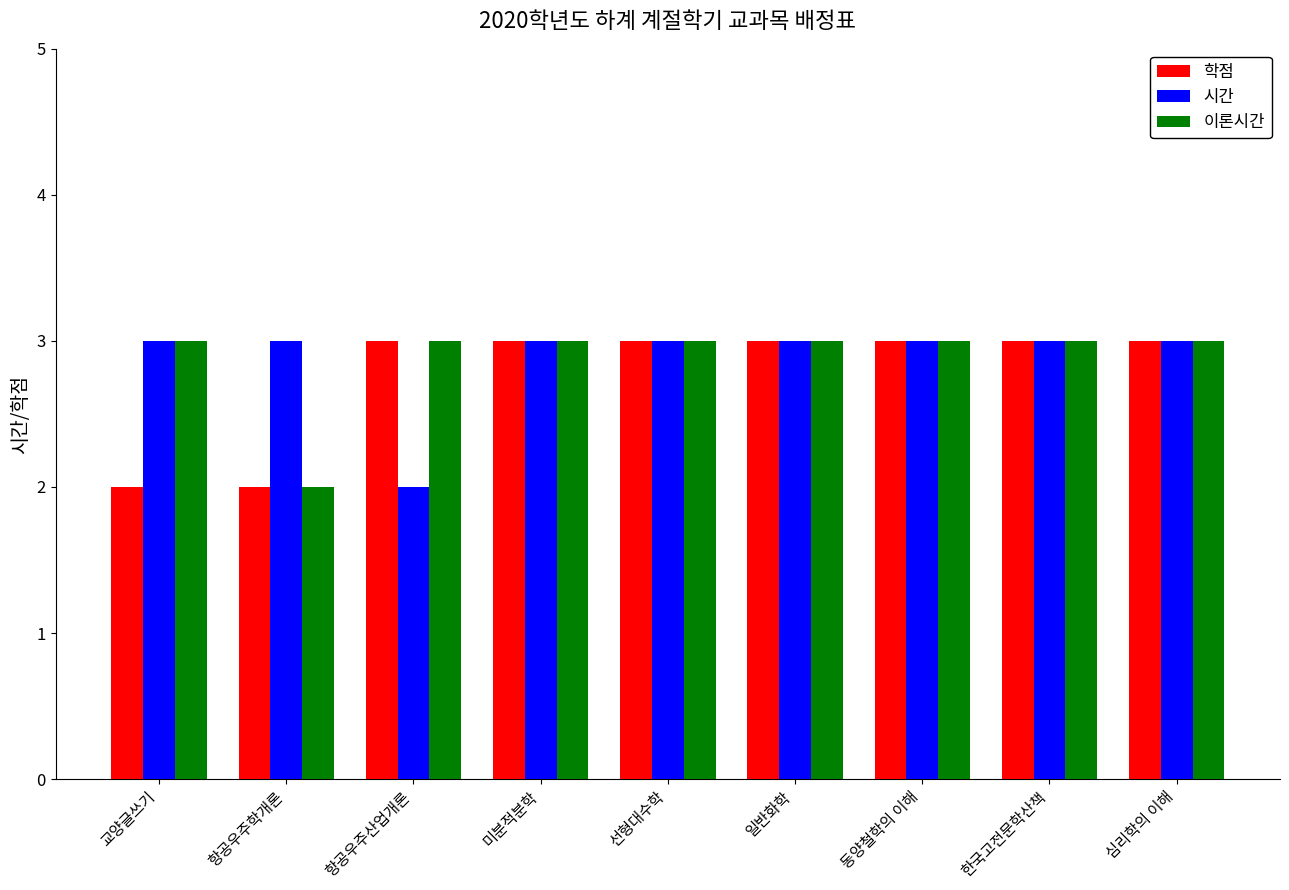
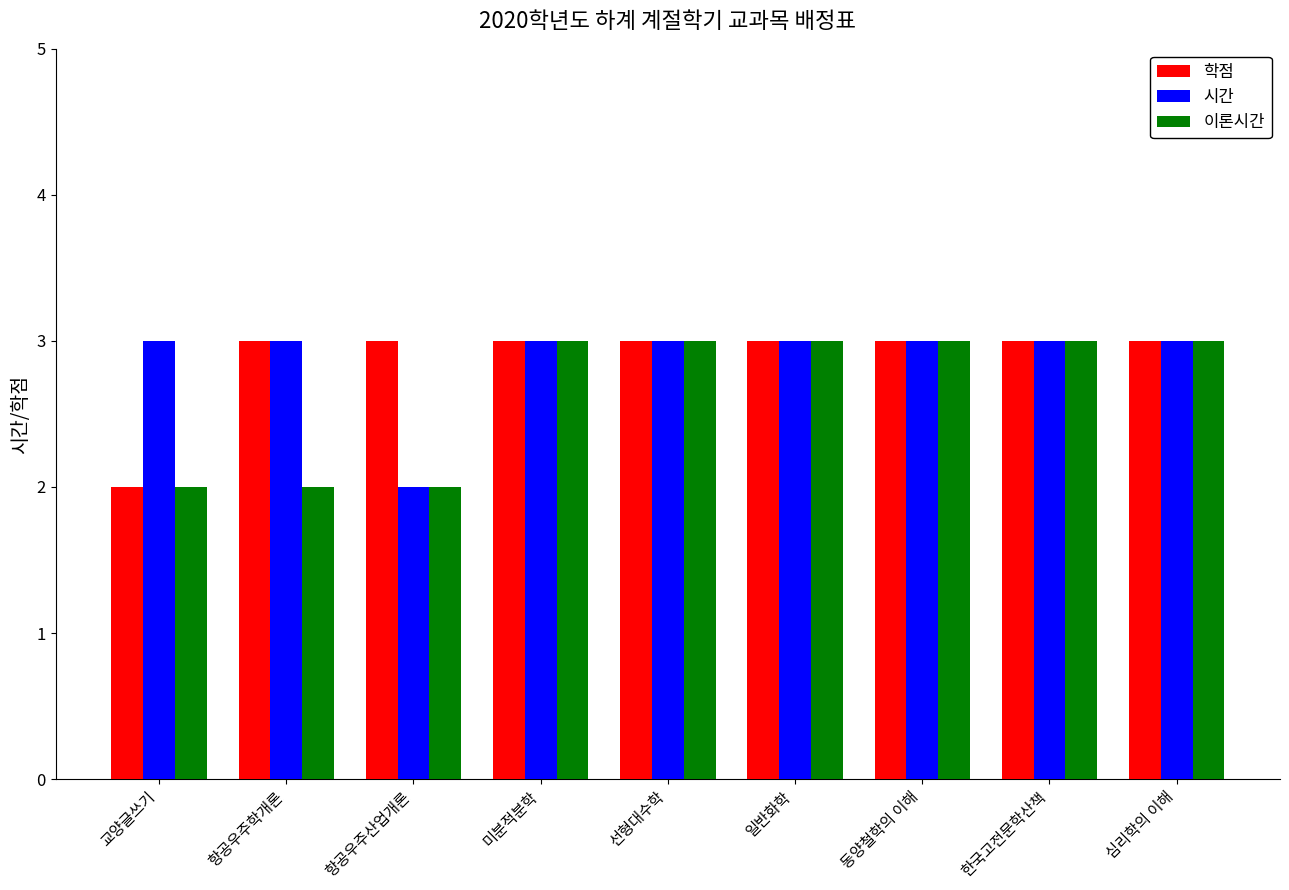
  {
    "학점": {
      "교양글쓰기": 2,
-     "항공우주학개론": 2,
+     "항공우주학개론": 3,
      "항공우주산업개론": 3,
      "미분적분학": 3,
      "선형대수학": 3,
      "일반화학": 3,
      "동양철학의 이해": 3,
      "한국고전문학산책": 3,
      "심리학의 이해": 3
    },
    "시간": {
      "교양글쓰기": 3,
      "항공우주학개론": 3,
      "항공우주산업개론": 2,
      "미분적분학": 3,
      "선형대수학": 3,
      "일반화학": 3,
      "동양철학의 이해": 3,
      "한국고전문학산책": 3,
      "심리학의 이해": 3
    },
    "이론시간": {
-     "교양글쓰기": 3,
+     "교양글쓰기": 2,
      "항공우주학개론": 2,
-     "항공우주산업개론": 3,
+     "항공우주산업개론": 2,
      "미분적분학": 3,
      "선형대수학": 3,
      "일반화학": 3,
      "동양철학의 이해": 3,
      "한국고전문학산책": 3,
      "심리학의 이해": 3
    }
  }
